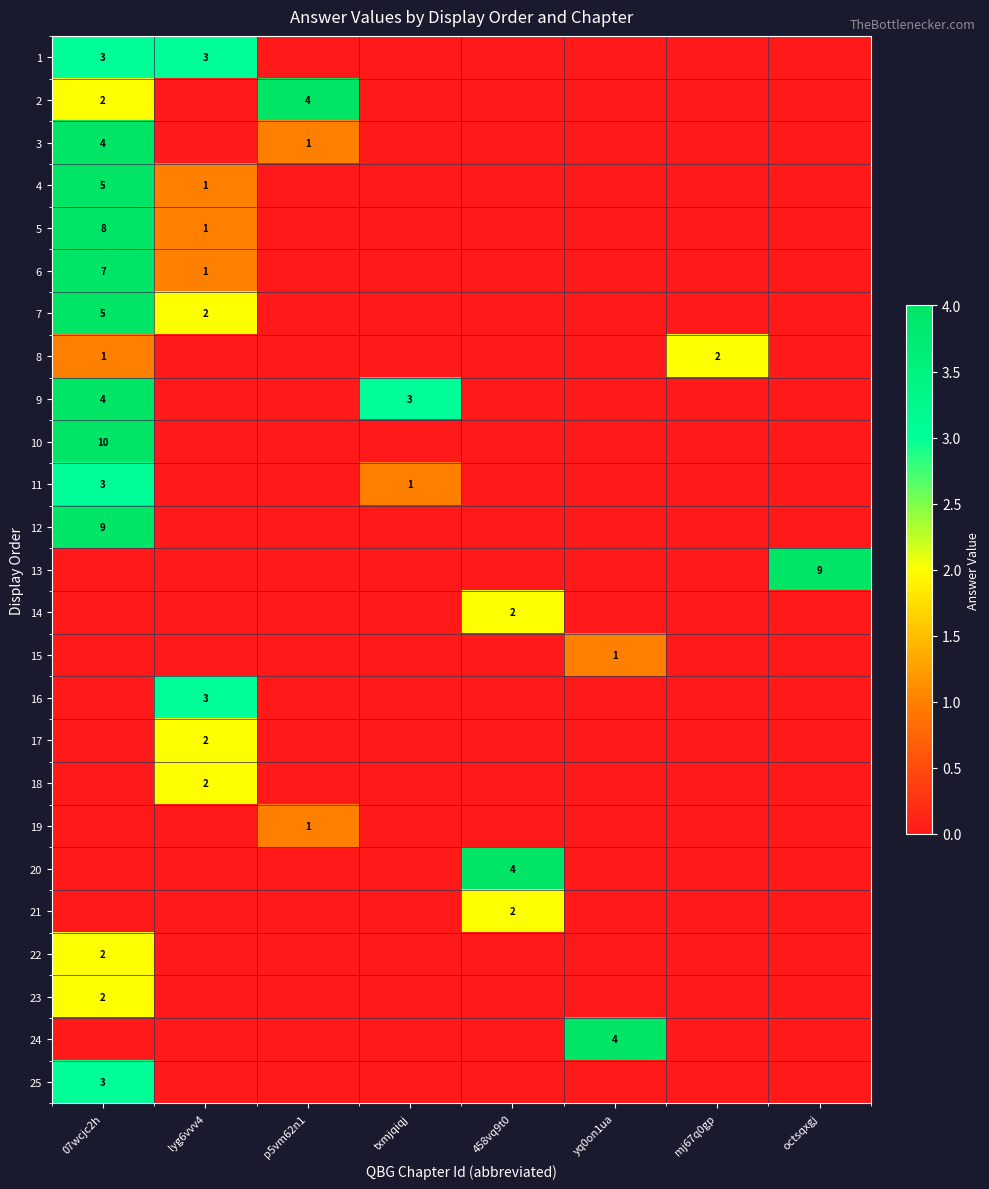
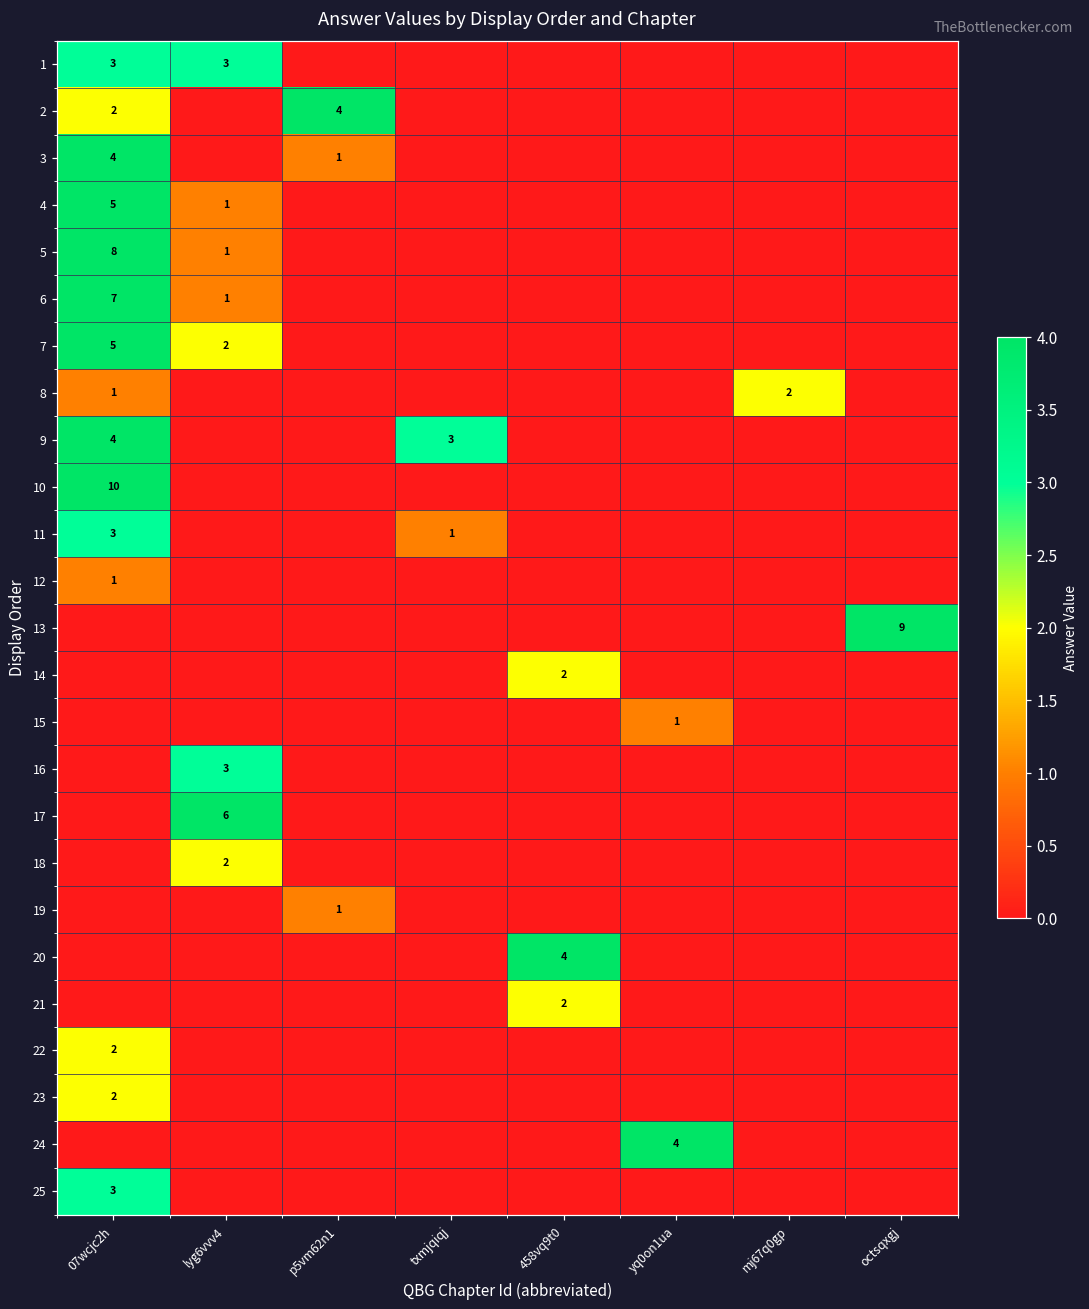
  {
    "1": {
      "07wcjc2h": 3,
      "lyg6vvv4": 3
    },
    "2": {
      "07wcjc2h": 2,
      "p5vm62n1": 4
    },
    "3": {
      "07wcjc2h": 4,
      "p5vm62n1": 1
    },
    "4": {
      "07wcjc2h": 5,
      "lyg6vvv4": 1
    },
    "5": {
      "07wcjc2h": 8,
      "lyg6vvv4": 1
    },
    "6": {
      "07wcjc2h": 7,
      "lyg6vvv4": 1
    },
    "7": {
      "07wcjc2h": 5,
      "lyg6vvv4": 2
    },
    "8": {
      "07wcjc2h": 1,
      "mj67q0gp": 2
    },
    "9": {
      "07wcjc2h": 4,
      "txmjqiqj": 3
    },
    "10": {
      "07wcjc2h": 10
    },
    "11": {
      "07wcjc2h": 3,
      "txmjqiqj": 1
    },
    "12": {
-     "07wcjc2h": 9
+     "07wcjc2h": 1
    },
    "13": {
      "octsqxgj": 9
    },
    "14": {
      "458vq9t0": 2
    },
    "15": {
      "yq0on1ua": 1
    },
    "16": {
      "lyg6vvv4": 3
    },
    "17": {
-     "lyg6vvv4": 2
+     "lyg6vvv4": 6
    },
    "18": {
      "lyg6vvv4": 2
    },
    "19": {
      "p5vm62n1": 1
    },
    "20": {
      "458vq9t0": 4
    },
    "21": {
      "458vq9t0": 2
    },
    "22": {
      "07wcjc2h": 2
    },
    "23": {
      "07wcjc2h": 2
    },
    "24": {
      "yq0on1ua": 4
    },
    "25": {
      "07wcjc2h": 3
    }
  }
